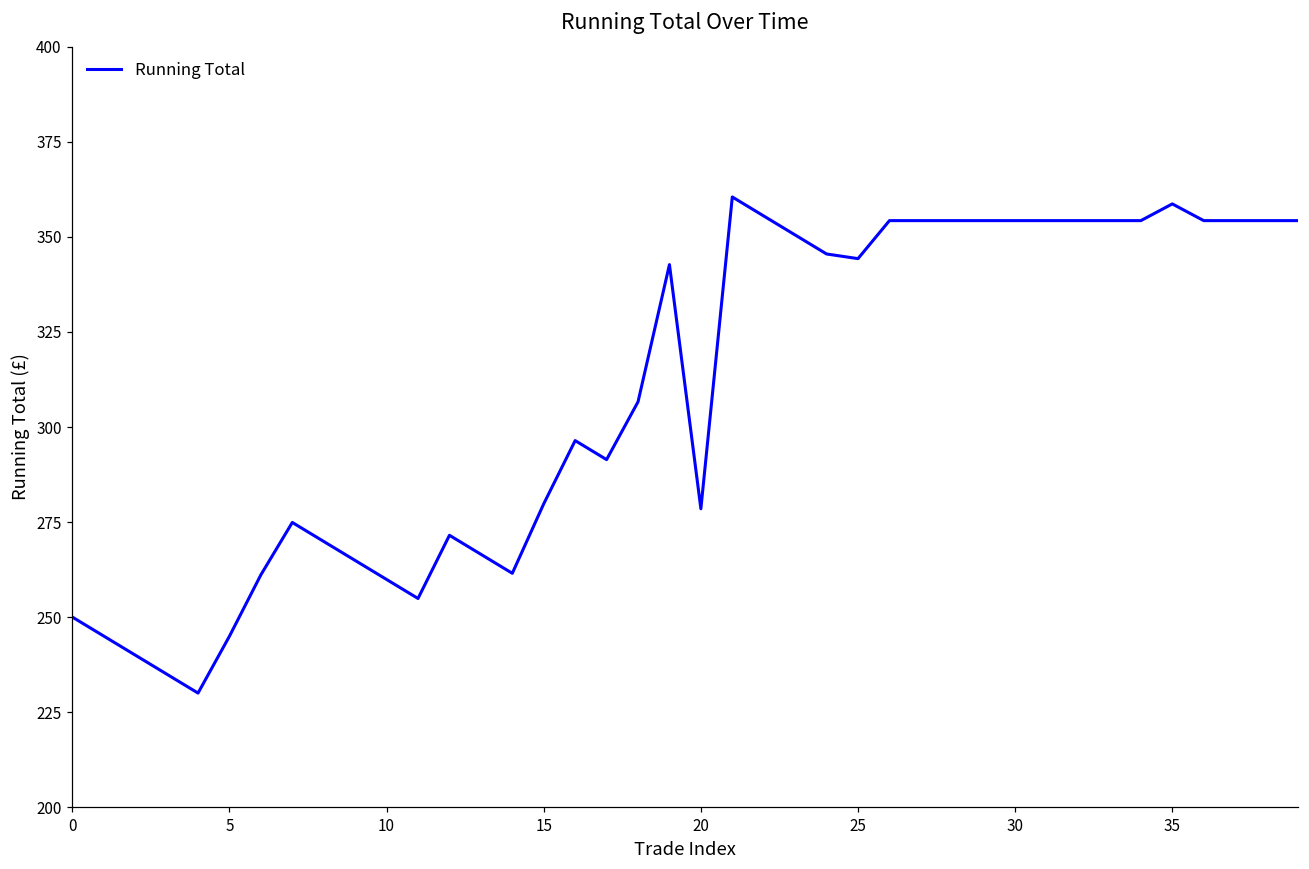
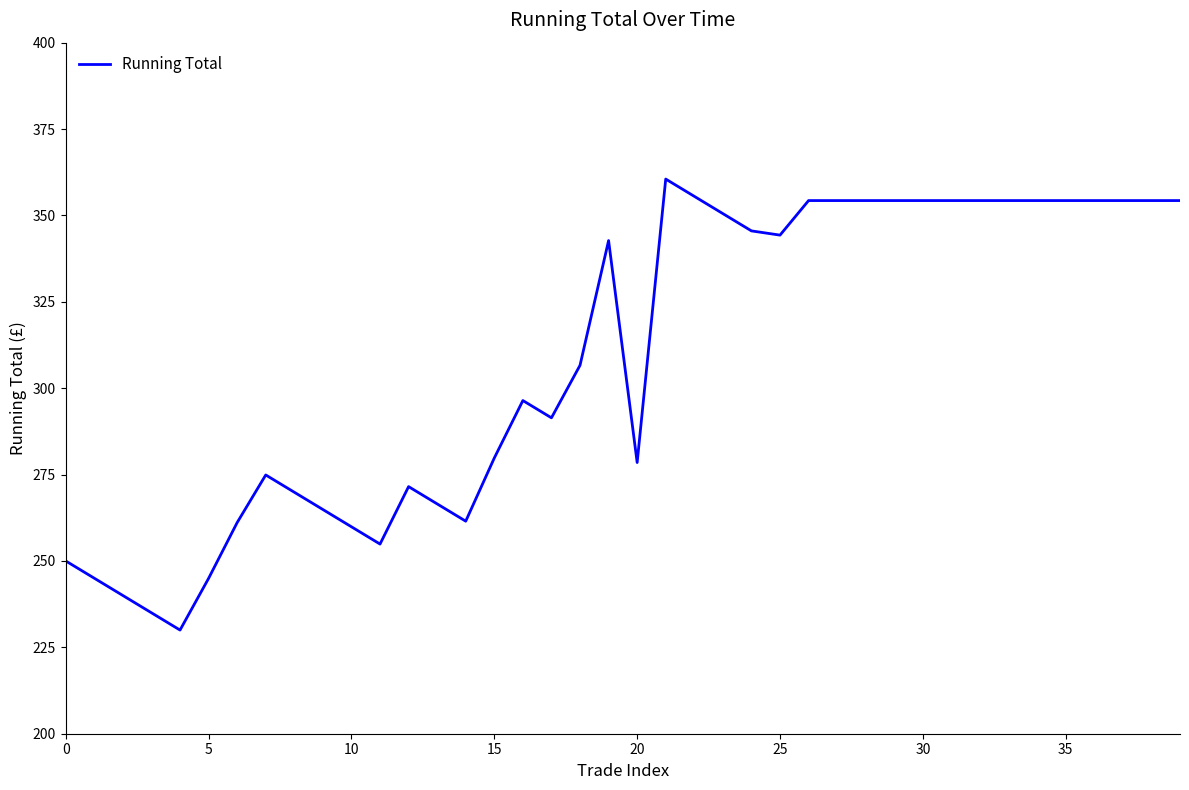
  {
    "0": 250,
    "5": 245,
    "10": 260,
    "15": 280,
    "20": 278,
    "25": 344,
    "30": 354,
-   "35": 359
+   "35": 354
  }
